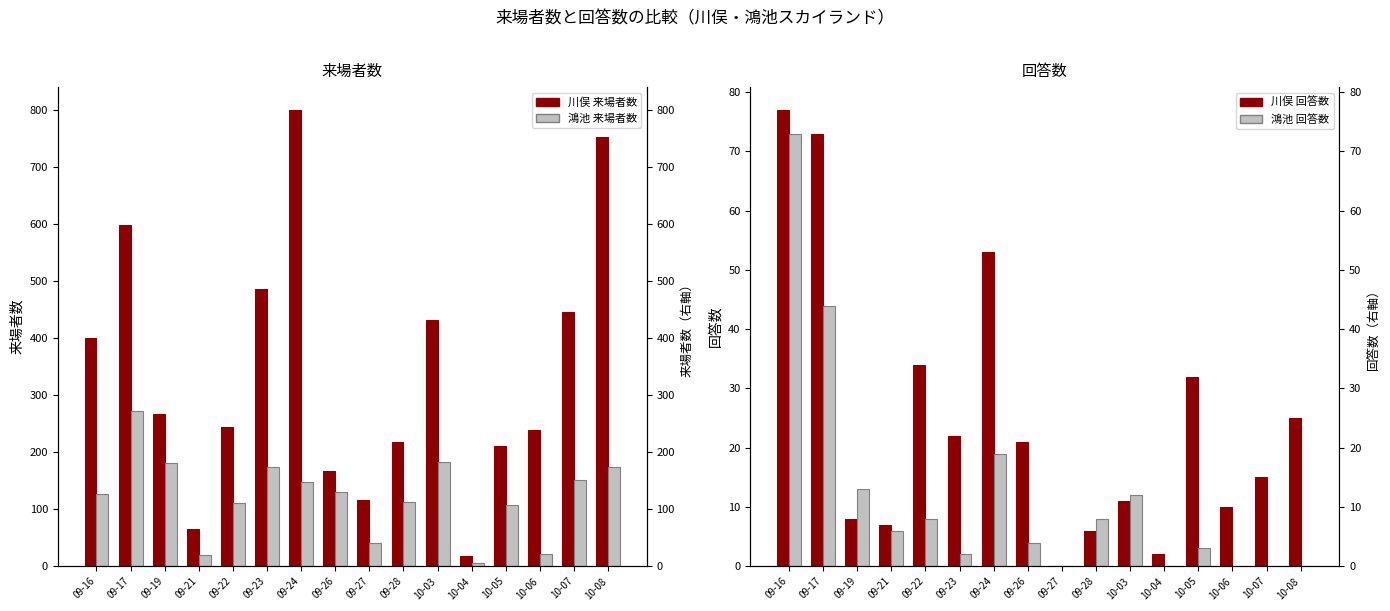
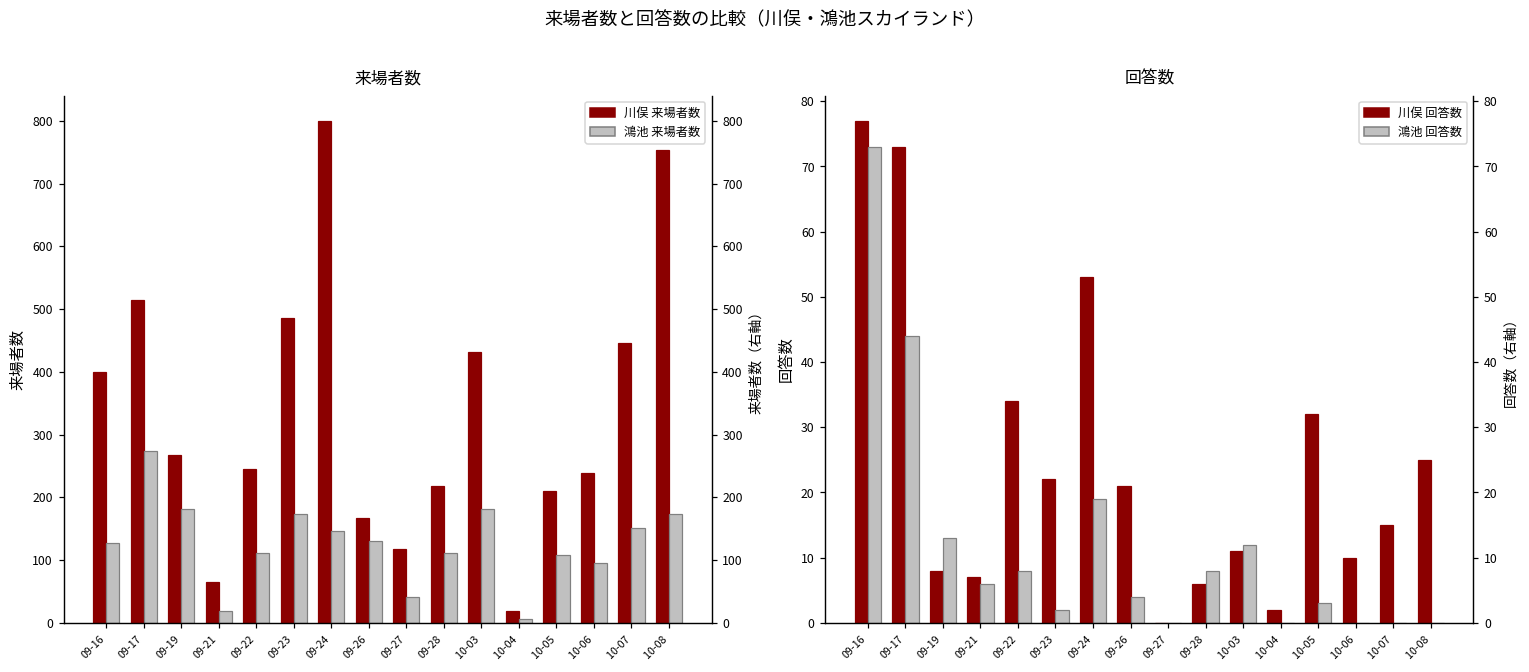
  {
    "来場者数": {
      "川俣 来場者数": {
        "09-16": 400,
-       "09-17": 600,
+       "09-17": 510,
        "09-19": 270,
        "09-21": 70,
        "09-22": 250,
        "09-23": 490,
        "09-24": 800,
        "09-26": 170,
        "09-27": 120,
        "09-28": 220,
        "10-03": 430,
        "10-04": 20,
        "10-05": 210,
        "10-06": 240,
        "10-07": 450,
        "10-08": 750
      },
      "鴻池 来場者数": {
        "09-16": 130,
        "09-17": 270,
        "09-19": 180,
        "09-21": 20,
        "09-22": 110,
        "09-23": 170,
        "09-24": 150,
        "09-26": 130,
        "09-27": 40,
        "09-28": 110,
        "10-03": 180,
        "10-04": 10,
        "10-05": 110,
-       "10-06": 20,
+       "10-06": 100,
        "10-07": 150,
        "10-08": 170
      }
    },
    "回答数": {
      "川俣 回答数": {
        "09-16": 77,
        "09-17": 73,
        "09-19": 8,
        "09-21": 7,
        "09-22": 34,
        "09-23": 22,
        "09-24": 53,
        "09-26": 21,
        "09-27": 0,
        "09-28": 6,
        "10-03": 11,
        "10-04": 2,
        "10-05": 32,
        "10-06": 10,
        "10-07": 15,
        "10-08": 25
      },
      "鴻池 回答数": {
        "09-16": 73,
        "09-17": 44,
        "09-19": 13,
        "09-21": 6,
        "09-22": 8,
        "09-23": 2,
        "09-24": 19,
        "09-26": 4,
        "09-27": 0,
        "09-28": 8,
        "10-03": 12,
        "10-04": 0,
        "10-05": 3,
        "10-06": 0,
        "10-07": 0,
        "10-08": 0
      }
    }
  }
